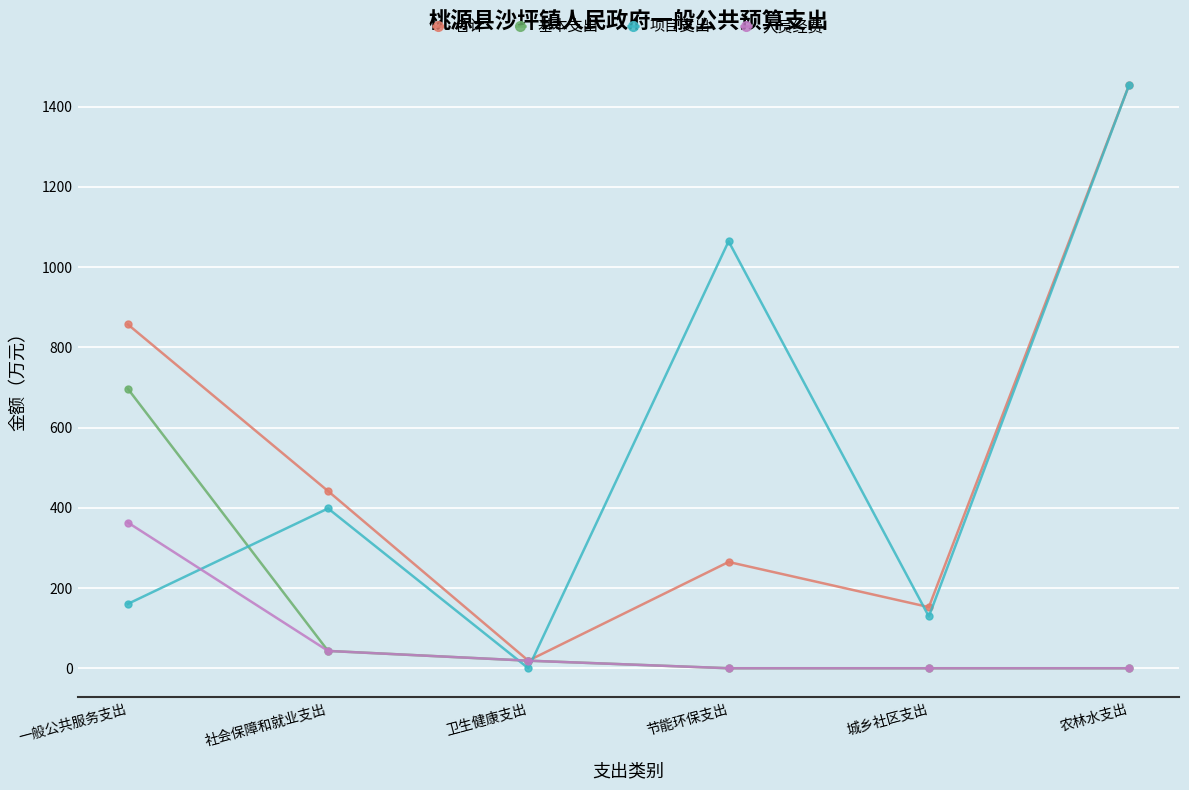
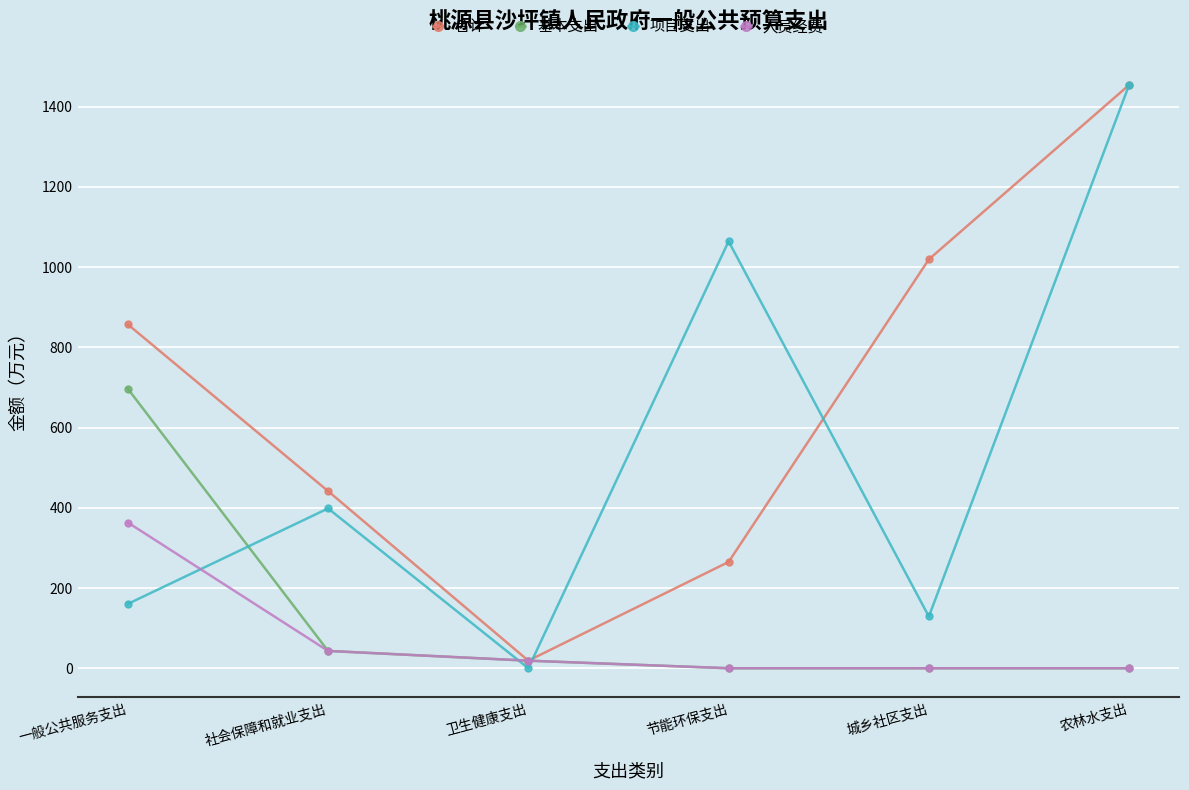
  {
    "合计": {
      "一般公共服务支出": 860,
      "社会保障和就业支出": 440,
      "节能环保支出": 270,
-     "城乡社区支出": 150
+     "城乡社区支出": 1020
    },
    "基本支出": {
      "一般公共服务支出": 700
    },
    "项目支出": {
      "一般公共服务支出": 160,
      "社会保障和就业支出": 400,
      "卫生健康支出": 0,
      "节能环保支出": 1060,
      "城乡社区支出": 130
    },
    "人员经费": {
      "一般公共服务支出": 360
    }
  }
